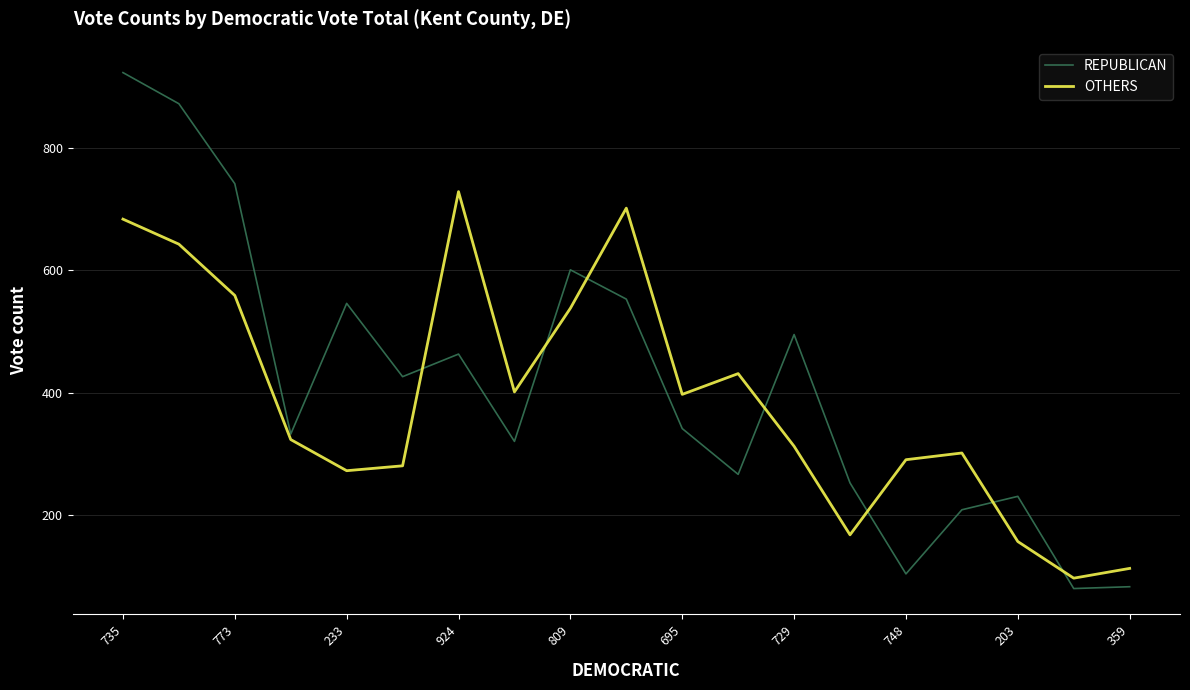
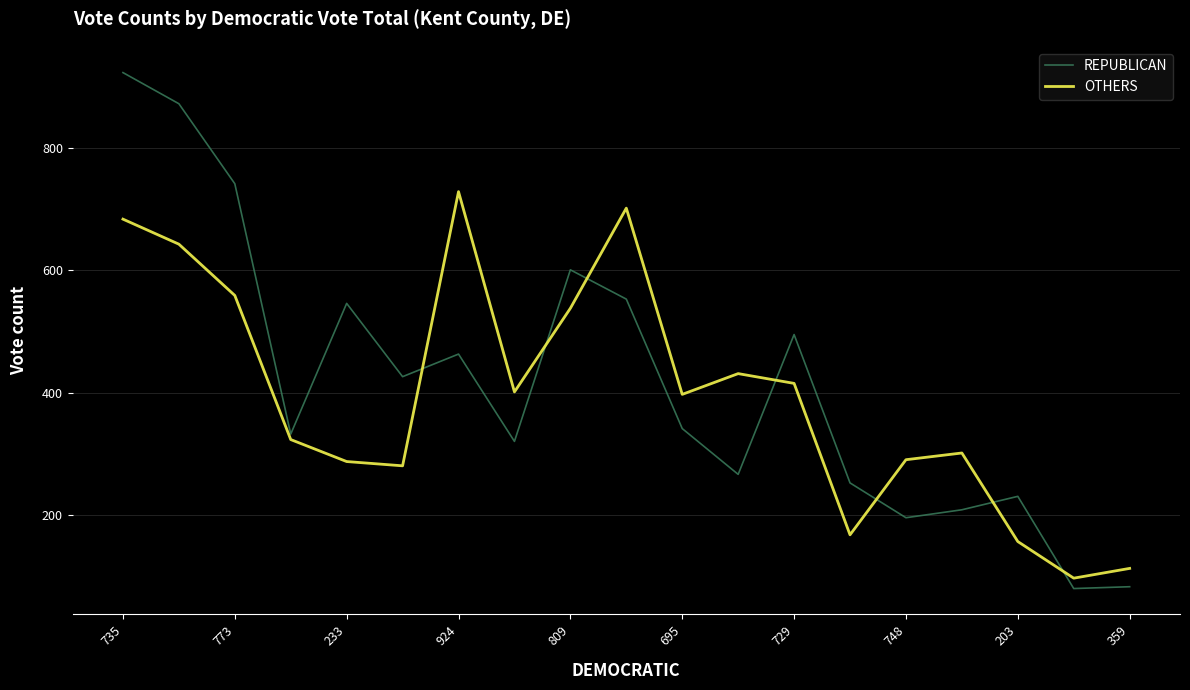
  {
    "REPUBLICAN": {
      "735": 920,
      "773": 740,
      "233": 550,
      "924": 460,
      "809": 600,
      "695": 340,
      "729": 500,
-     "748": 100,
+     "748": 200,
      "203": 230,
      "359": 80
    },
    "OTHERS": {
      "735": 680,
      "773": 560,
-     "233": 270,
+     "233": 290,
      "924": 730,
      "809": 540,
      "695": 400,
-     "729": 310,
+     "729": 420,
      "748": 290,
      "203": 160,
      "359": 110
    }
  }
